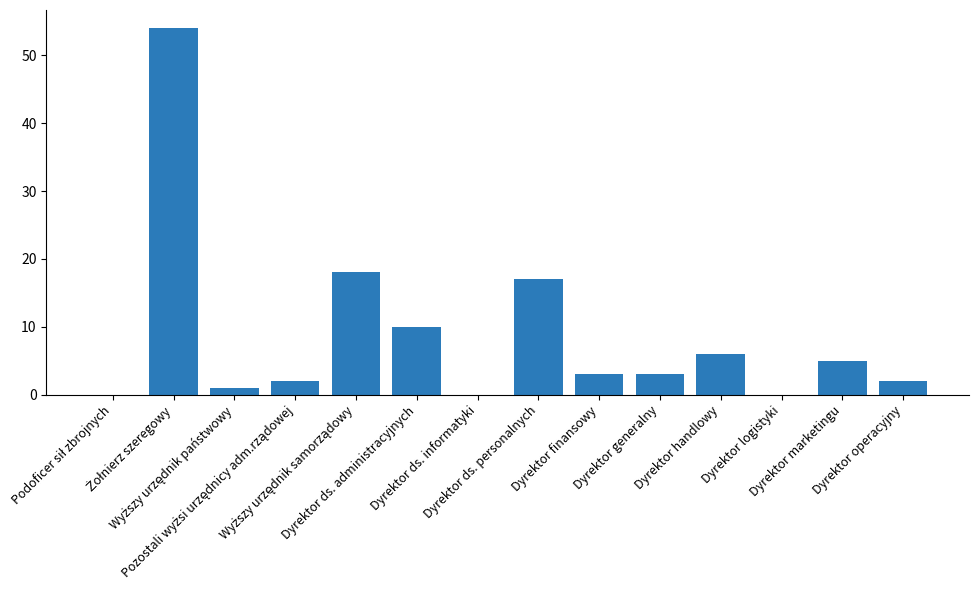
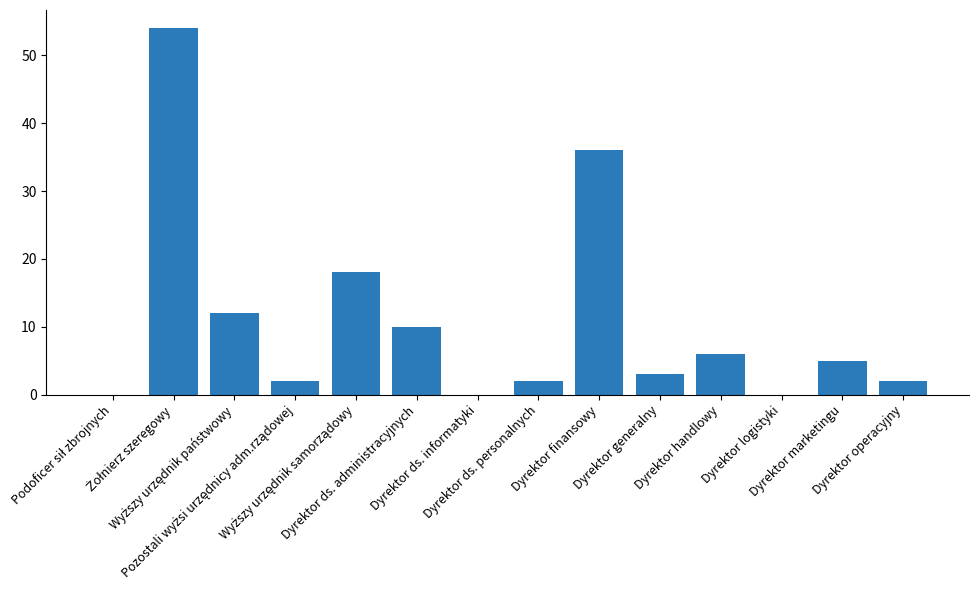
  {
    "Podoficer sił zbrojnych": 0,
    "Żołnierz szeregowy": 54,
-   "Wyższy urzędnik państwowy": 1,
+   "Wyższy urzędnik państwowy": 12,
    "Pozostali wyżsi urzędnicy adm.rządowej": 2,
    "Wyższy urzędnik samorządowy": 18,
    "Dyrektor ds. administracyjnych": 10,
    "Dyrektor ds. informatyki": 0,
-   "Dyrektor ds. personalnych": 17,
-   "Dyrektor finansowy": 3,
+   "Dyrektor ds. personalnych": 2,
+   "Dyrektor finansowy": 36,
    "Dyrektor generalny": 3,
    "Dyrektor handlowy": 6,
    "Dyrektor logistyki": 0,
    "Dyrektor marketingu": 5,
    "Dyrektor operacyjny": 2
  }
